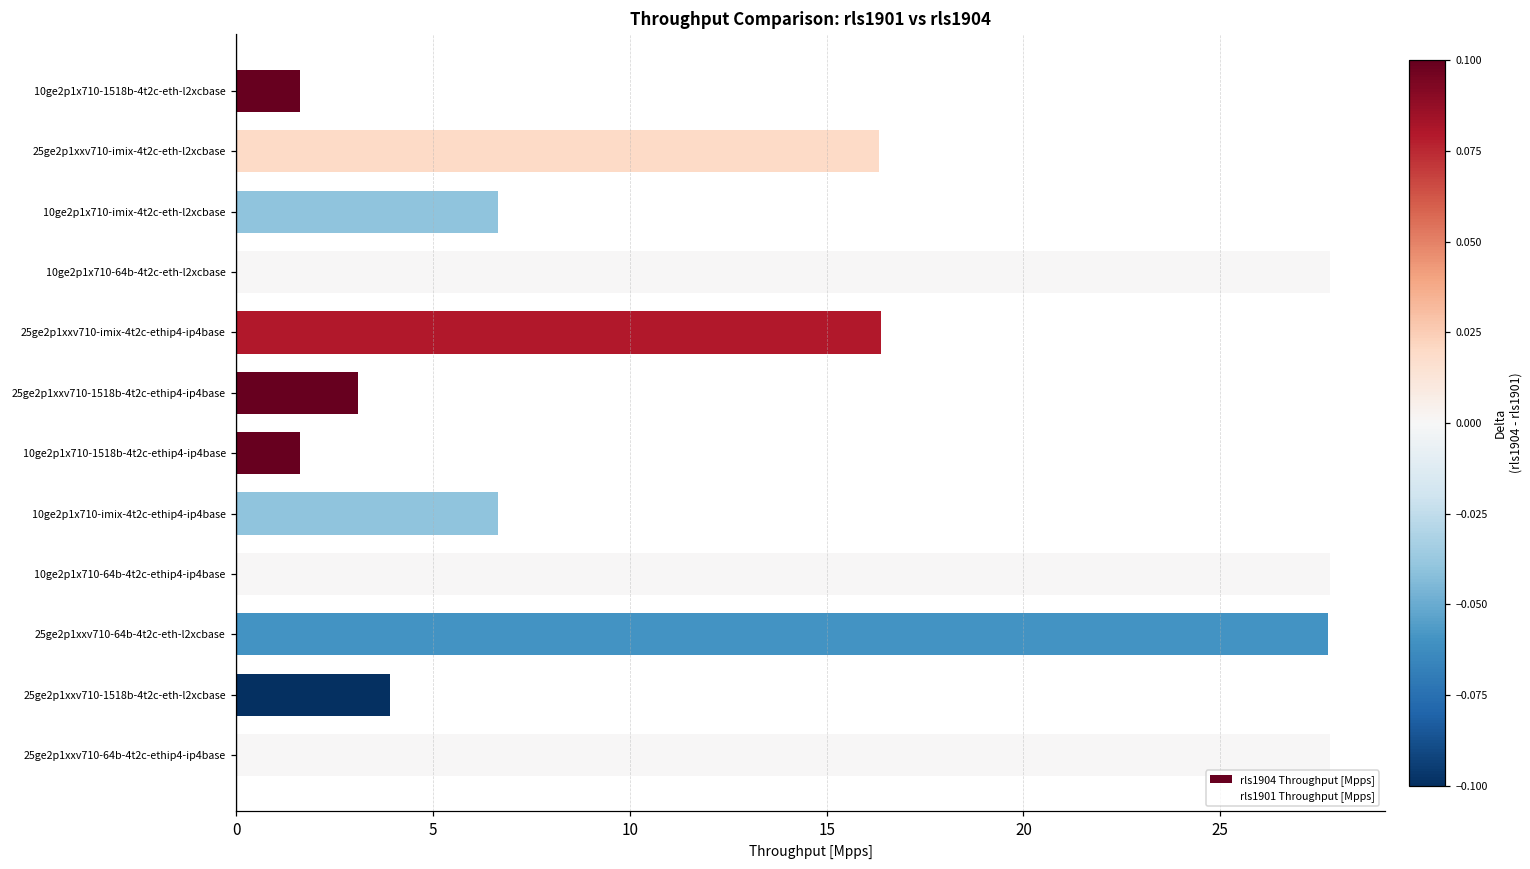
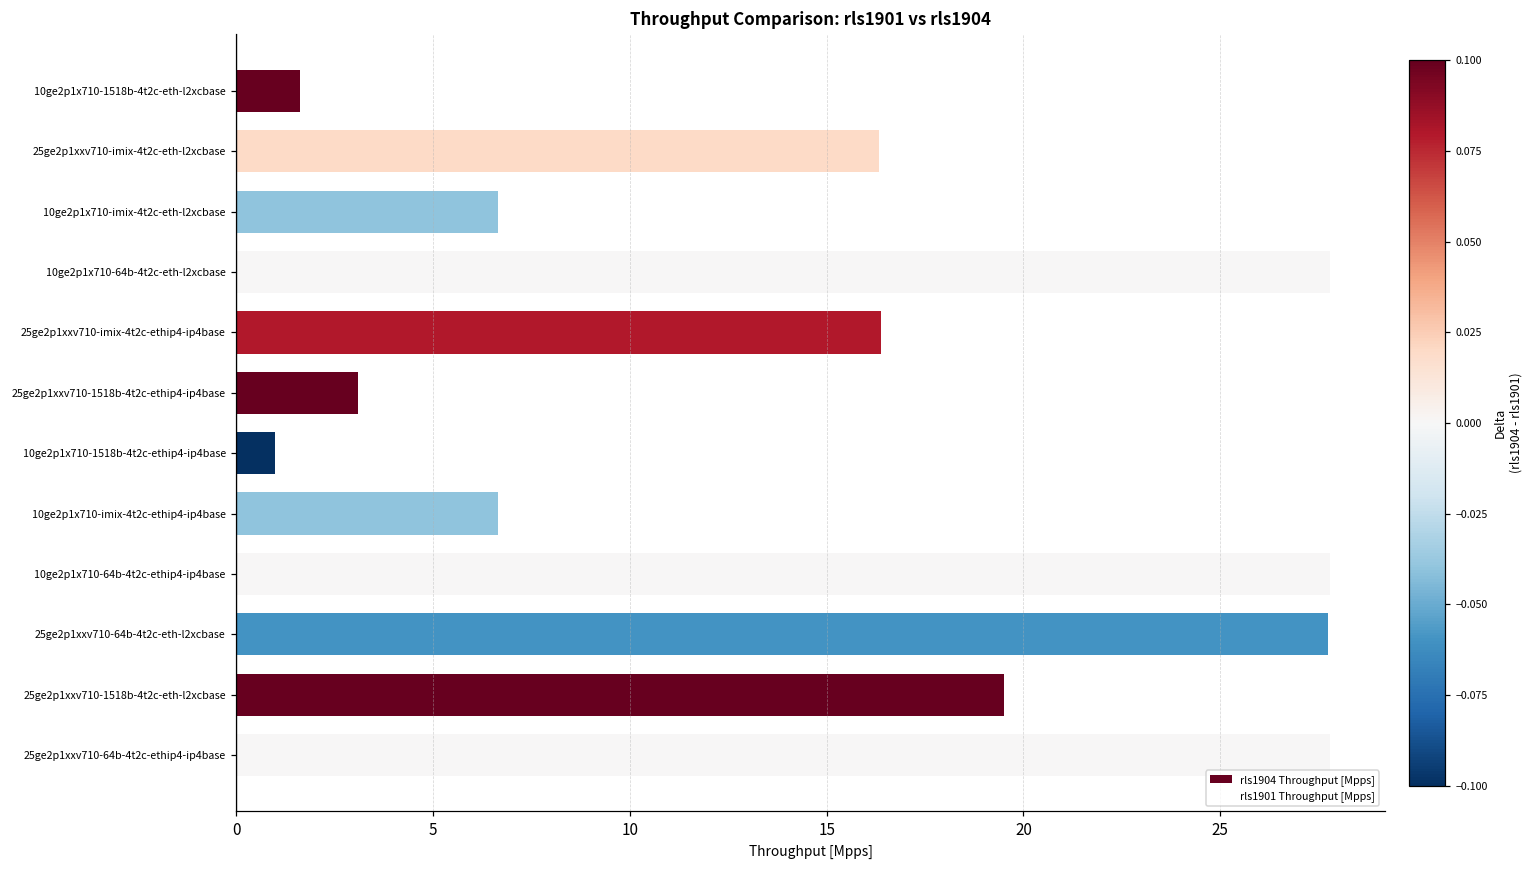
  {
    "rls1904 Throughput [Mpps]": {
      "10ge2p1x710-1518b-4t2c-eth-l2xcbase": 1.6,
      "25ge2p1xxv710-imix-4t2c-eth-l2xcbase": 16.3,
      "10ge2p1x710-imix-4t2c-eth-l2xcbase": 6.7,
      "10ge2p1x710-64b-4t2c-eth-l2xcbase": 27.8,
      "25ge2p1xxv710-imix-4t2c-ethip4-ip4base": 16.4,
      "25ge2p1xxv710-1518b-4t2c-ethip4-ip4base": 3.1,
-     "10ge2p1x710-1518b-4t2c-ethip4-ip4base": 1.6,
+     "10ge2p1x710-1518b-4t2c-ethip4-ip4base": 1.0,
      "10ge2p1x710-imix-4t2c-ethip4-ip4base": 6.7,
      "10ge2p1x710-64b-4t2c-ethip4-ip4base": 27.8,
      "25ge2p1xxv710-64b-4t2c-eth-l2xcbase": 27.7,
-     "25ge2p1xxv710-1518b-4t2c-eth-l2xcbase": 3.9,
+     "25ge2p1xxv710-1518b-4t2c-eth-l2xcbase": 19.5,
      "25ge2p1xxv710-64b-4t2c-ethip4-ip4base": 27.8
    },
    "rls1901 Throughput [Mpps]": {
      "25ge2p1xxv710-imix-4t2c-eth-l2xcbase": 16.3,
      "10ge2p1x710-imix-4t2c-eth-l2xcbase": 6.7,
      "10ge2p1x710-64b-4t2c-eth-l2xcbase": 27.8,
-     "10ge2p1x710-1518b-4t2c-ethip4-ip4base": 0.4,
+     "10ge2p1x710-1518b-4t2c-ethip4-ip4base": 1.6,
      "10ge2p1x710-imix-4t2c-ethip4-ip4base": 6.7,
      "10ge2p1x710-64b-4t2c-ethip4-ip4base": 27.8,
      "25ge2p1xxv710-64b-4t2c-eth-l2xcbase": 27.8,
      "25ge2p1xxv710-64b-4t2c-ethip4-ip4base": 27.8
    }
  }
